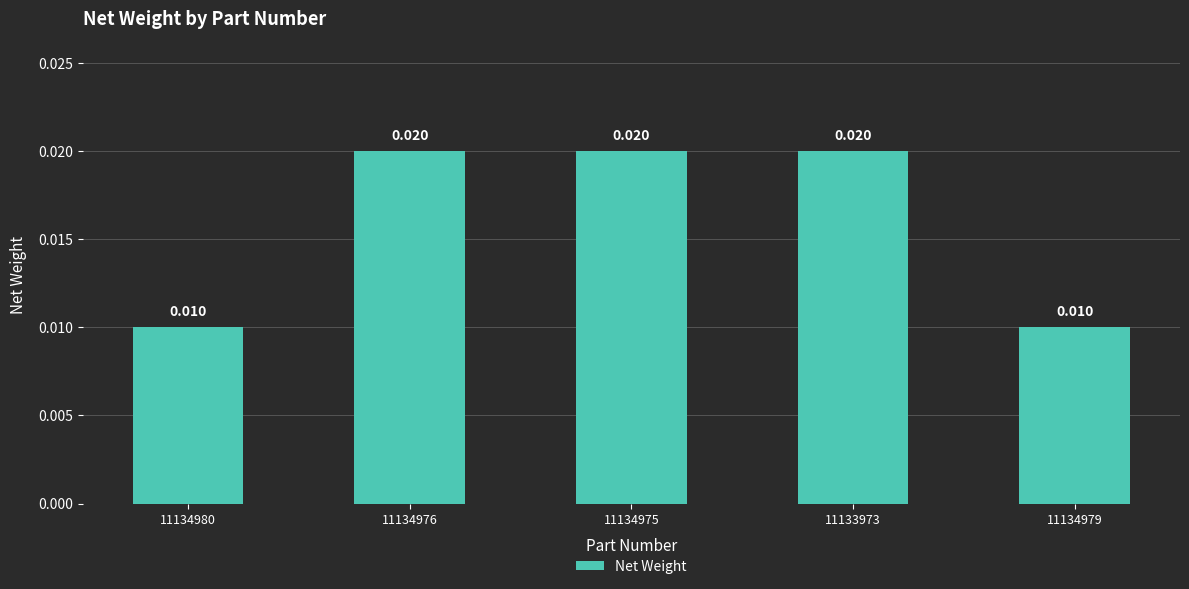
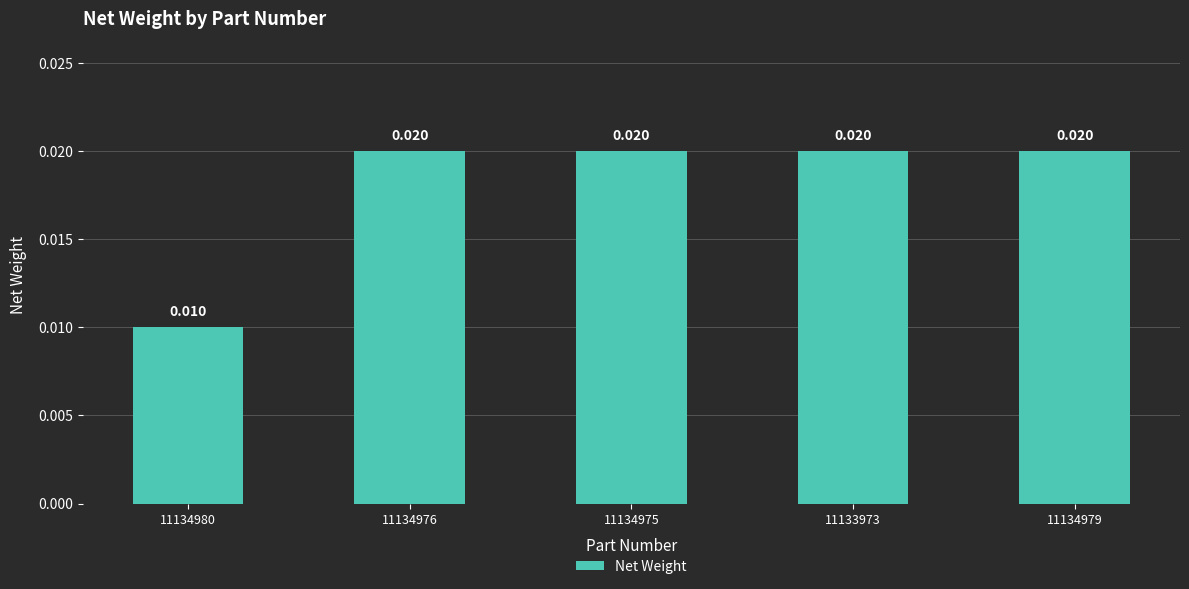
  {
    "11134980": 0.010,
    "11134976": 0.020,
    "11134975": 0.020,
    "11133973": 0.020,
-   "11134979": 0.010
+   "11134979": 0.020
  }
